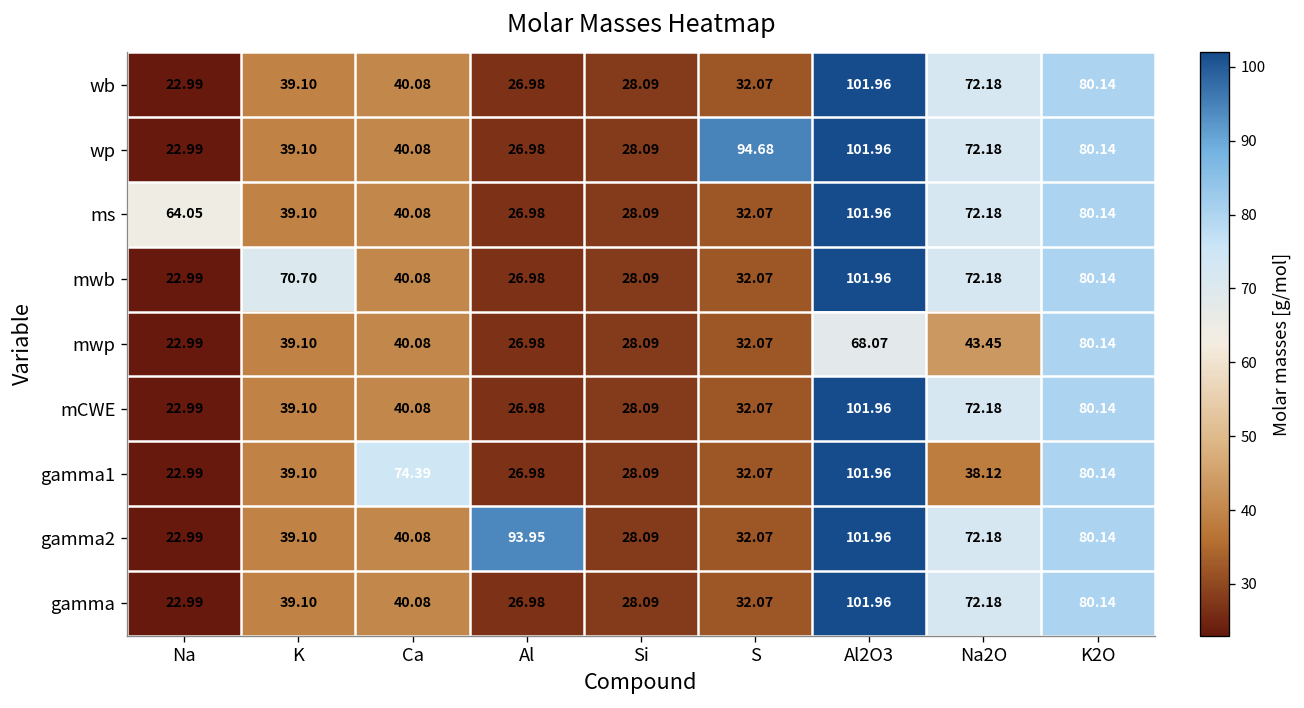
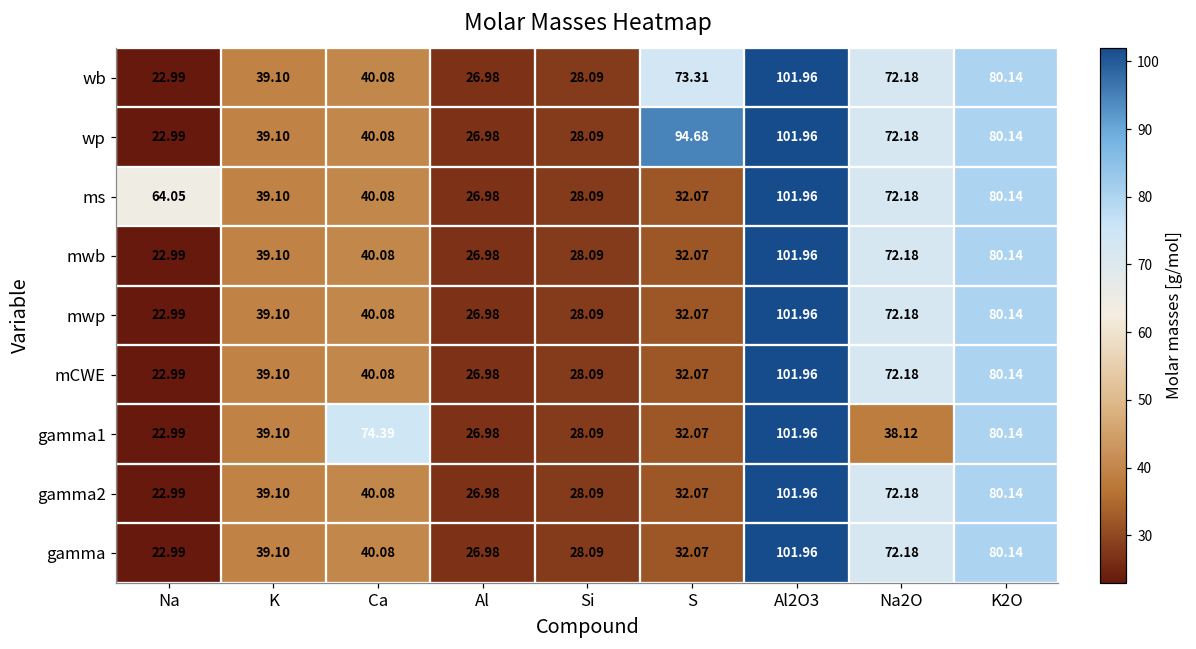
  {
    "wb": {
      "Na": 22.99,
      "K": 39.10,
      "Ca": 40.08,
      "Al": 26.98,
      "Si": 28.09,
-     "S": 32.07,
+     "S": 73.31,
      "Al2O3": 101.96,
      "Na2O": 72.18,
      "K2O": 80.14
    },
    "wp": {
      "Na": 22.99,
      "K": 39.10,
      "Ca": 40.08,
      "Al": 26.98,
      "Si": 28.09,
      "S": 94.68,
      "Al2O3": 101.96,
      "Na2O": 72.18,
      "K2O": 80.14
    },
    "ms": {
      "Na": 64.05,
      "K": 39.10,
      "Ca": 40.08,
      "Al": 26.98,
      "Si": 28.09,
      "S": 32.07,
      "Al2O3": 101.96,
      "Na2O": 72.18,
      "K2O": 80.14
    },
    "mwb": {
      "Na": 22.99,
-     "K": 70.70,
+     "K": 39.10,
      "Ca": 40.08,
      "Al": 26.98,
      "Si": 28.09,
      "S": 32.07,
      "Al2O3": 101.96,
      "Na2O": 72.18,
      "K2O": 80.14
    },
    "mwp": {
      "Na": 22.99,
      "K": 39.10,
      "Ca": 40.08,
      "Al": 26.98,
      "Si": 28.09,
      "S": 32.07,
-     "Al2O3": 68.07,
-     "Na2O": 43.45,
+     "Al2O3": 101.96,
+     "Na2O": 72.18,
      "K2O": 80.14
    },
    "mCWE": {
      "Na": 22.99,
      "K": 39.10,
      "Ca": 40.08,
      "Al": 26.98,
      "Si": 28.09,
      "S": 32.07,
      "Al2O3": 101.96,
      "Na2O": 72.18,
      "K2O": 80.14
    },
    "gamma1": {
      "Na": 22.99,
      "K": 39.10,
      "Ca": 74.39,
      "Al": 26.98,
      "Si": 28.09,
      "S": 32.07,
      "Al2O3": 101.96,
      "Na2O": 38.12,
      "K2O": 80.14
    },
    "gamma2": {
      "Na": 22.99,
      "K": 39.10,
      "Ca": 40.08,
-     "Al": 93.95,
+     "Al": 26.98,
      "Si": 28.09,
      "S": 32.07,
      "Al2O3": 101.96,
      "Na2O": 72.18,
      "K2O": 80.14
    },
    "gamma": {
      "Na": 22.99,
      "K": 39.10,
      "Ca": 40.08,
      "Al": 26.98,
      "Si": 28.09,
      "S": 32.07,
      "Al2O3": 101.96,
      "Na2O": 72.18,
      "K2O": 80.14
    }
  }
